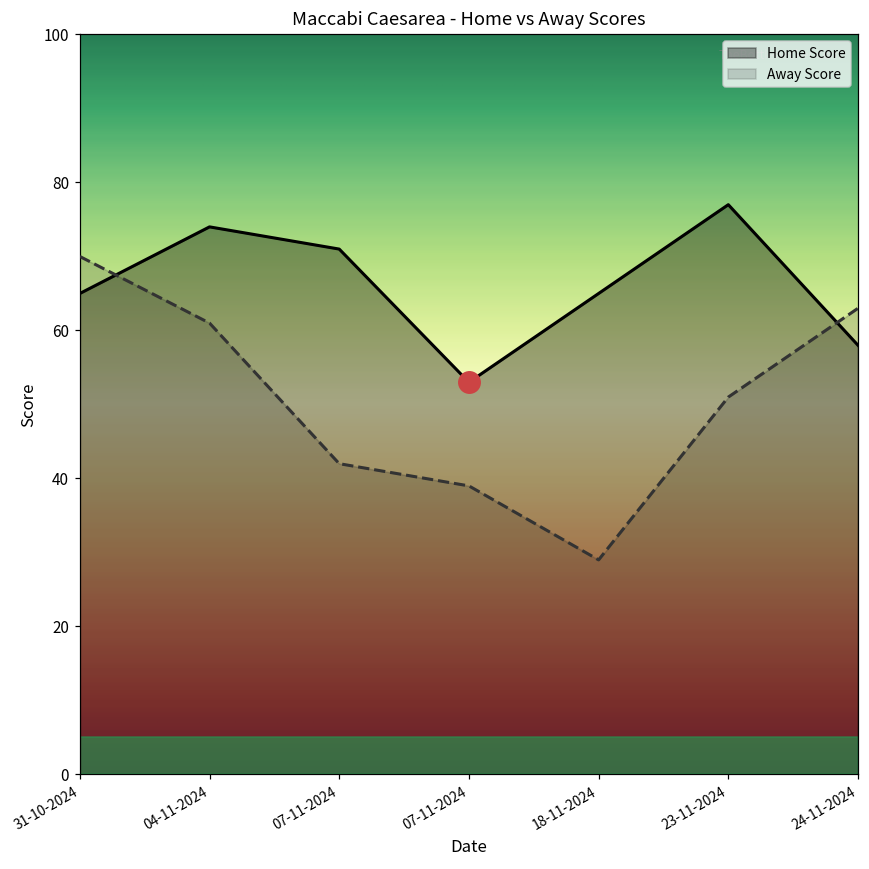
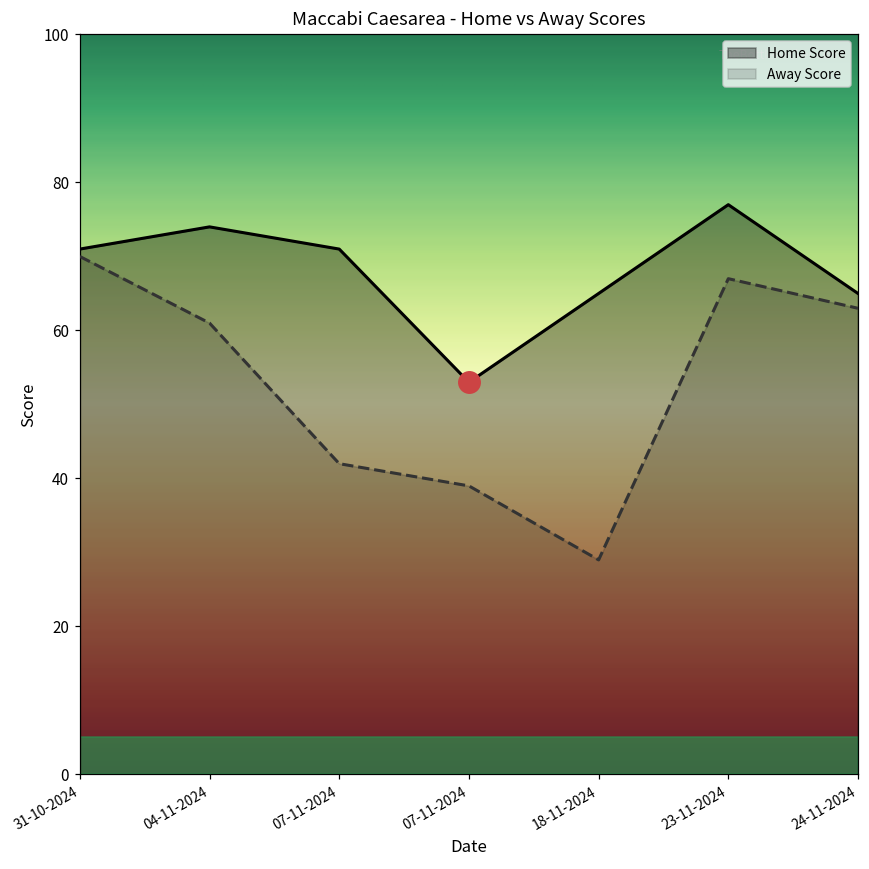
  {
    "Home Score": {
-     "31-10-2024": 65,
+     "31-10-2024": 71,
      "04-11-2024": 74,
      "18-11-2024": 65,
      "23-11-2024": 77,
-     "24-11-2024": 58
+     "24-11-2024": 65
    },
    "Away Score": {
      "31-10-2024": 70,
      "04-11-2024": 61,
      "18-11-2024": 29,
-     "23-11-2024": 51,
+     "23-11-2024": 67,
      "24-11-2024": 63
    }
  }
